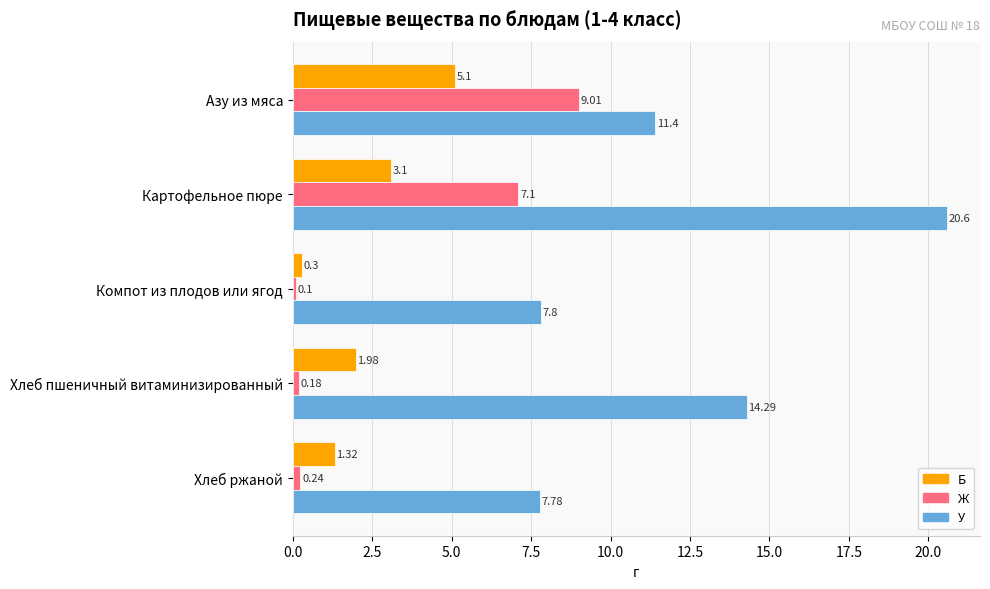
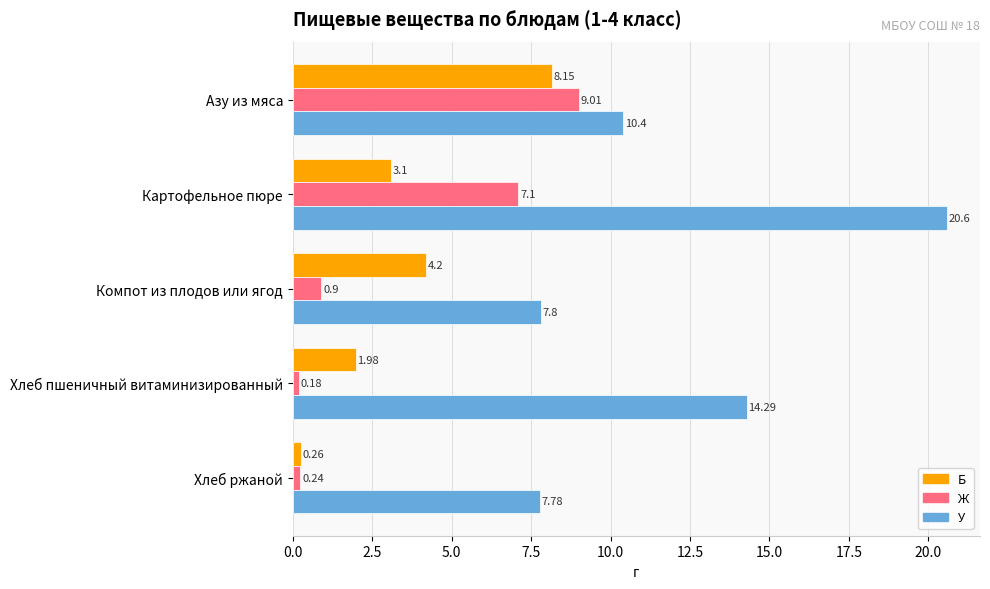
  {
    "Б": {
-     "Азу из мяса": 5.1,
+     "Азу из мяса": 8.15,
      "Картофельное пюре": 3.1,
-     "Компот из плодов или ягод": 0.3,
+     "Компот из плодов или ягод": 4.2,
      "Хлеб пшеничный витаминизированный": 1.98,
-     "Хлеб ржаной": 1.32
+     "Хлеб ржаной": 0.26
    },
    "Ж": {
      "Азу из мяса": 9.01,
      "Картофельное пюре": 7.1,
-     "Компот из плодов или ягод": 0.1,
+     "Компот из плодов или ягод": 0.9,
      "Хлеб пшеничный витаминизированный": 0.18,
      "Хлеб ржаной": 0.24
    },
    "У": {
-     "Азу из мяса": 11.4,
+     "Азу из мяса": 10.4,
      "Картофельное пюре": 20.6,
      "Компот из плодов или ягод": 7.8,
      "Хлеб пшеничный витаминизированный": 14.29,
      "Хлеб ржаной": 7.78
    }
  }
